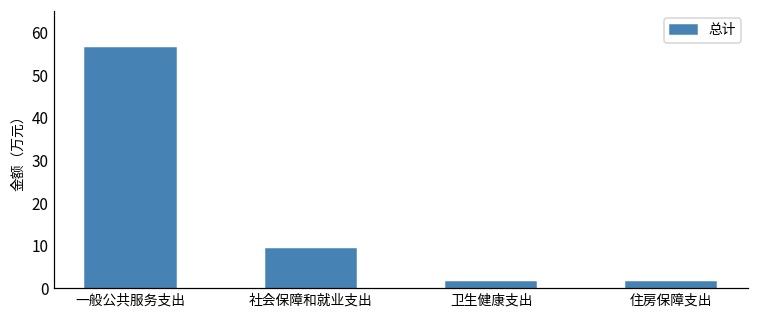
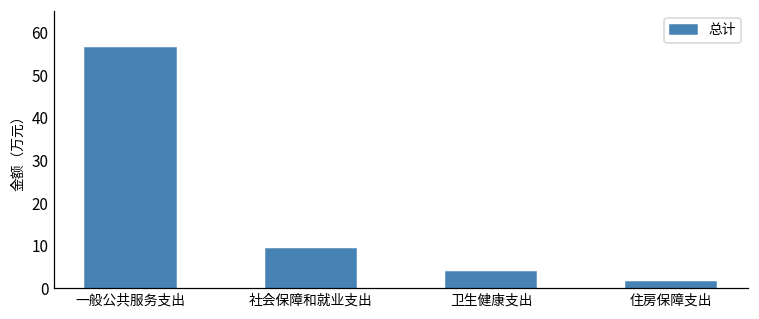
  {
    "一般公共服务支出": 56,
    "社会保障和就业支出": 9,
-   "卫生健康支出": 1,
+   "卫生健康支出": 4,
    "住房保障支出": 2
  }
